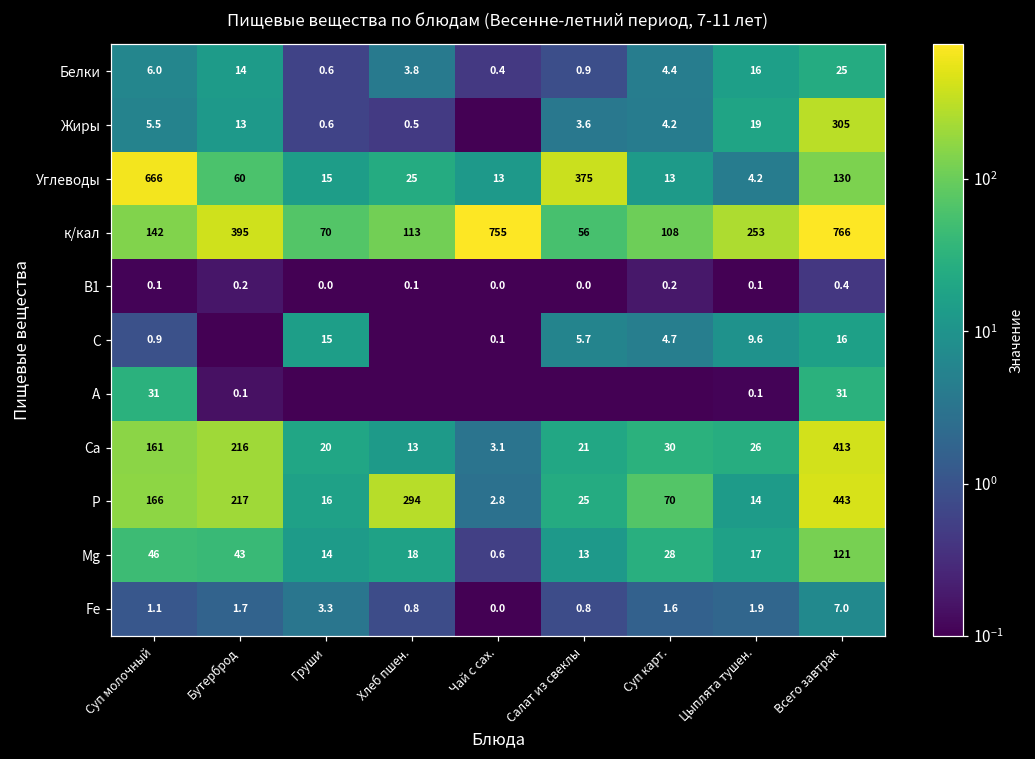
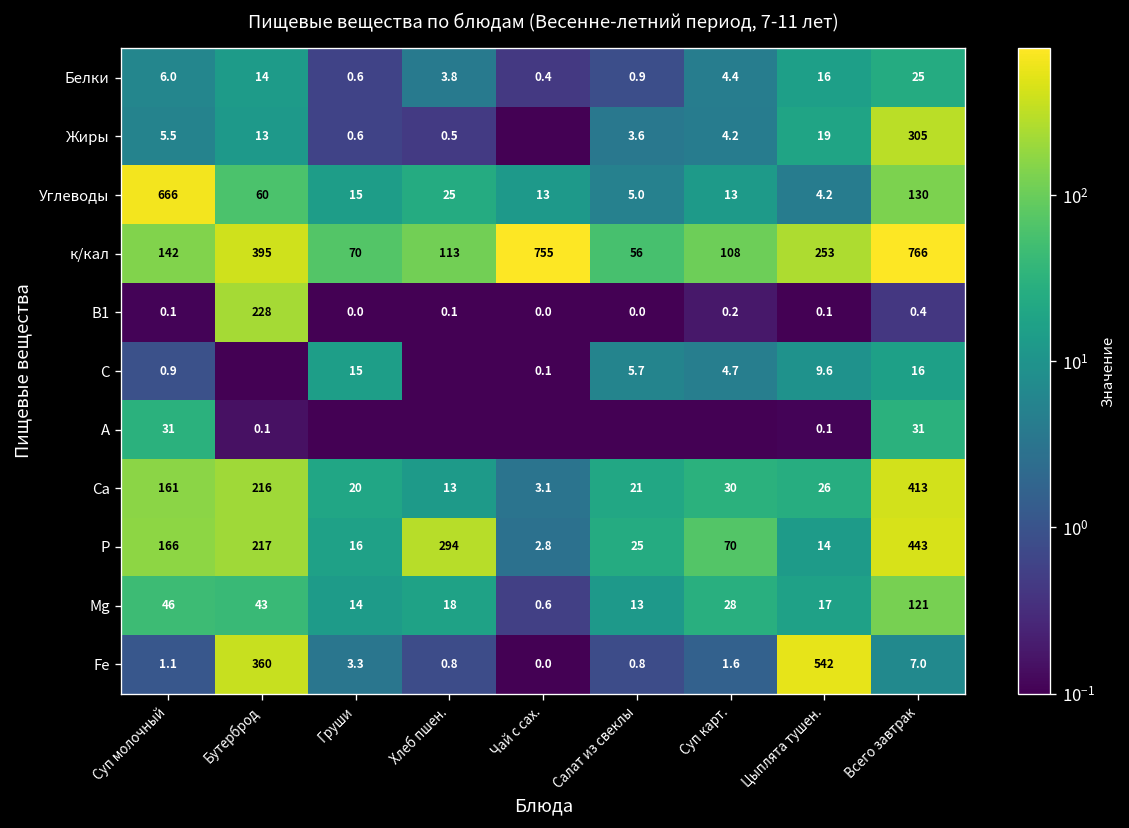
  {
    "Белки": {
      "Суп молочный": 6.0,
      "Бутерброд": 14,
      "Груши": 0.6,
      "Хлеб пшен.": 3.8,
      "Чай с сах.": 0.4,
      "Салат из свеклы": 0.9,
      "Суп карт.": 4.4,
      "Цыплята тушен.": 16,
      "Всего завтрак": 25
    },
    "Жиры": {
      "Суп молочный": 5.5,
      "Бутерброд": 13,
      "Груши": 0.6,
      "Хлеб пшен.": 0.5,
      "Салат из свеклы": 3.6,
      "Суп карт.": 4.2,
      "Цыплята тушен.": 19,
      "Всего завтрак": 305
    },
    "Углеводы": {
      "Суп молочный": 666,
      "Бутерброд": 60,
      "Груши": 15,
      "Хлеб пшен.": 25,
      "Чай с сах.": 13,
-     "Салат из свеклы": 375,
+     "Салат из свеклы": 5.0,
      "Суп карт.": 13,
      "Цыплята тушен.": 4.2,
      "Всего завтрак": 130
    },
    "к/кал": {
      "Суп молочный": 142,
      "Бутерброд": 395,
      "Груши": 70,
      "Хлеб пшен.": 113,
      "Чай с сах.": 755,
      "Салат из свеклы": 56,
      "Суп карт.": 108,
      "Цыплята тушен.": 253,
      "Всего завтрак": 766
    },
    "В1": {
      "Суп молочный": 0.1,
-     "Бутерброд": 0.2,
+     "Бутерброд": 228,
      "Груши": 0.0,
      "Хлеб пшен.": 0.1,
      "Чай с сах.": 0.0,
      "Салат из свеклы": 0.0,
      "Суп карт.": 0.2,
      "Цыплята тушен.": 0.1,
      "Всего завтрак": 0.4
    },
    "С": {
      "Суп молочный": 0.9,
      "Груши": 15,
      "Чай с сах.": 0.1,
      "Салат из свеклы": 5.7,
      "Суп карт.": 4.7,
      "Цыплята тушен.": 9.6,
      "Всего завтрак": 16
    },
    "А": {
      "Суп молочный": 31,
      "Бутерброд": 0.1,
      "Цыплята тушен.": 0.1,
      "Всего завтрак": 31
    },
    "Са": {
      "Суп молочный": 161,
      "Бутерброд": 216,
      "Груши": 20,
      "Хлеб пшен.": 13,
      "Чай с сах.": 3.1,
      "Салат из свеклы": 21,
      "Суп карт.": 30,
      "Цыплята тушен.": 26,
      "Всего завтрак": 413
    },
    "Р": {
      "Суп молочный": 166,
      "Бутерброд": 217,
      "Груши": 16,
      "Хлеб пшен.": 294,
      "Чай с сах.": 2.8,
      "Салат из свеклы": 25,
      "Суп карт.": 70,
      "Цыплята тушен.": 14,
      "Всего завтрак": 443
    },
    "Mg": {
      "Суп молочный": 46,
      "Бутерброд": 43,
      "Груши": 14,
      "Хлеб пшен.": 18,
      "Чай с сах.": 0.6,
      "Салат из свеклы": 13,
      "Суп карт.": 28,
      "Цыплята тушен.": 17,
      "Всего завтрак": 121
    },
    "Fe": {
      "Суп молочный": 1.1,
-     "Бутерброд": 1.7,
+     "Бутерброд": 360,
      "Груши": 3.3,
      "Хлеб пшен.": 0.8,
      "Чай с сах.": 0.0,
      "Салат из свеклы": 0.8,
      "Суп карт.": 1.6,
-     "Цыплята тушен.": 1.9,
+     "Цыплята тушен.": 542,
      "Всего завтрак": 7.0
    }
  }
